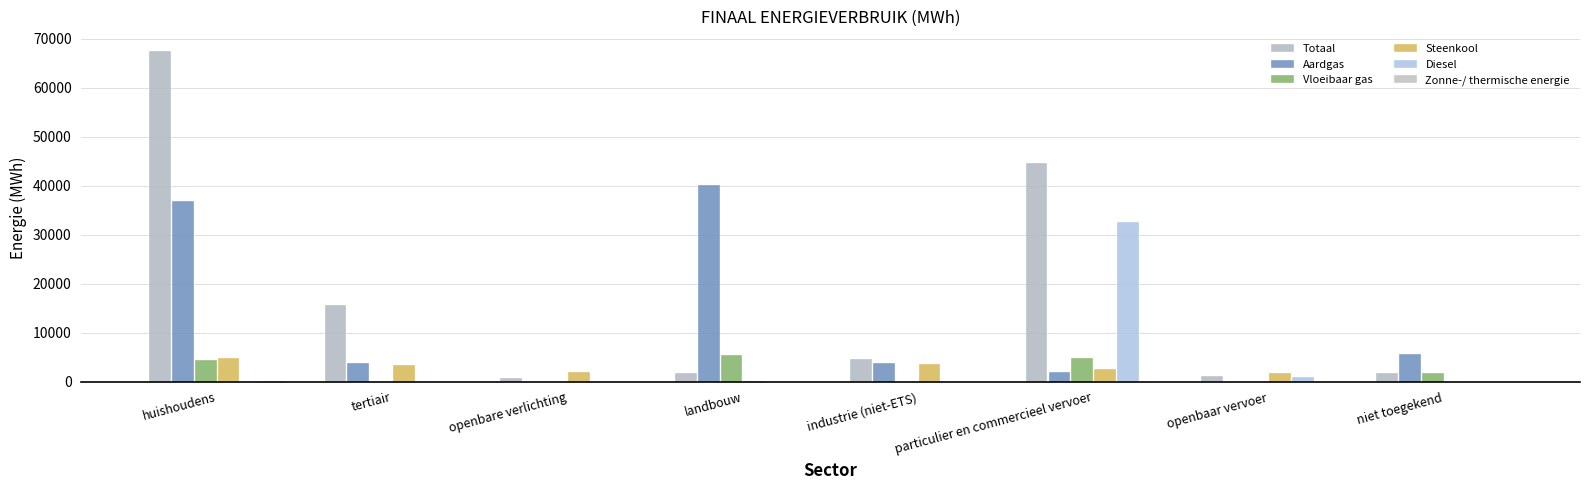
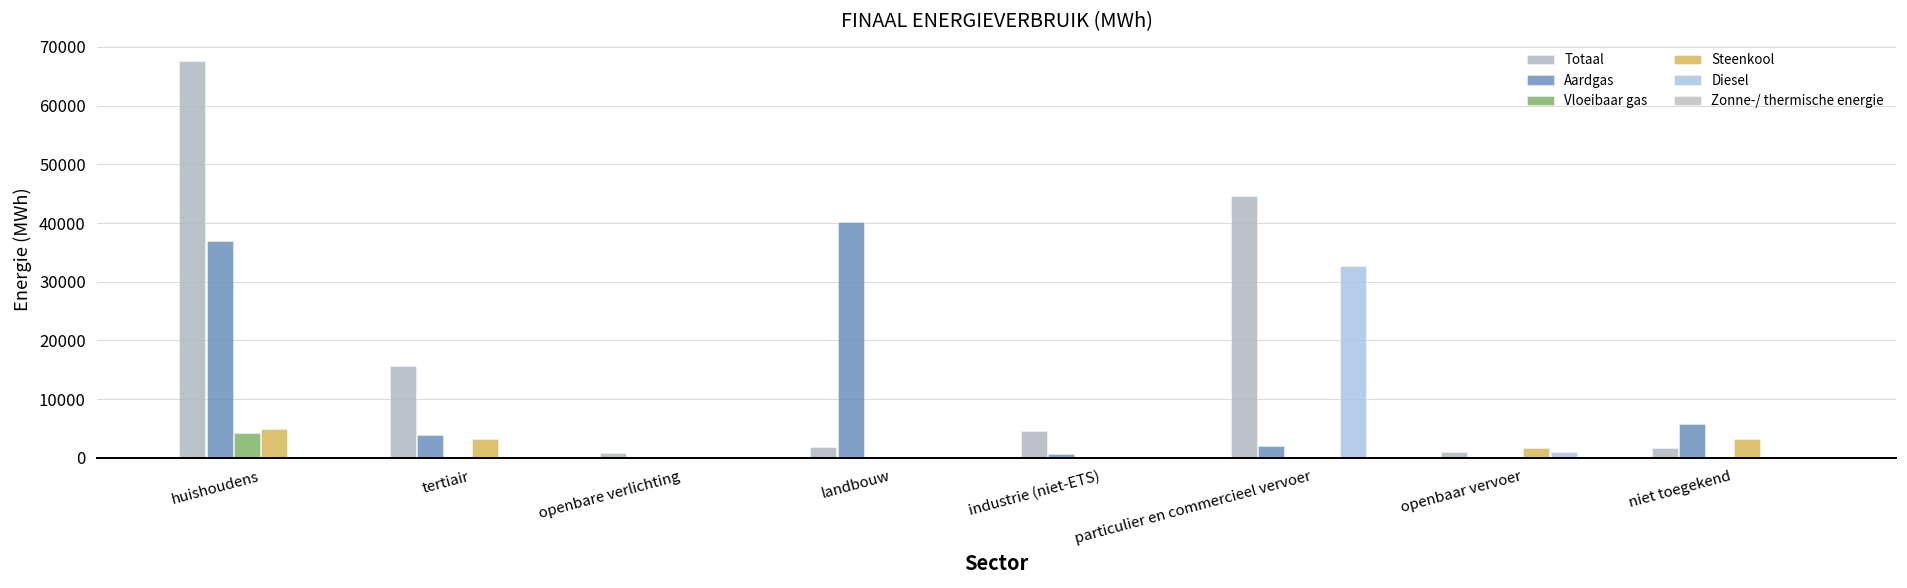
  {
    "Aardgas": {
      "huishoudens": 37000,
      "tertiair": 4000,
      "openbare verlichting": 0,
      "landbouw": 40000,
-     "industrie (niet-ETS)": 4000,
+     "industrie (niet-ETS)": 1000,
      "particulier en commercieel vervoer": 2000,
      "openbaar vervoer": 0,
      "niet toegekend": 6000
    },
    "Vloeibaar gas": {
      "huishoudens": 4000,
      "openbare verlichting": 0,
-     "landbouw": 6000,
-     "particulier en commercieel vervoer": 5000,
+     "landbouw": 0,
+     "particulier en commercieel vervoer": 0,
      "openbaar vervoer": 0,
-     "niet toegekend": 2000
+     "niet toegekend": 0
    },
    "Steenkool": {
      "huishoudens": 5000,
      "tertiair": 3000,
-     "openbare verlichting": 2000,
-     "industrie (niet-ETS)": 4000,
-     "particulier en commercieel vervoer": 3000,
+     "openbare verlichting": 0,
+     "industrie (niet-ETS)": 0,
+     "particulier en commercieel vervoer": 0,
      "openbaar vervoer": 2000,
-     "niet toegekend": 0
+     "niet toegekend": 3000
    }
  }
